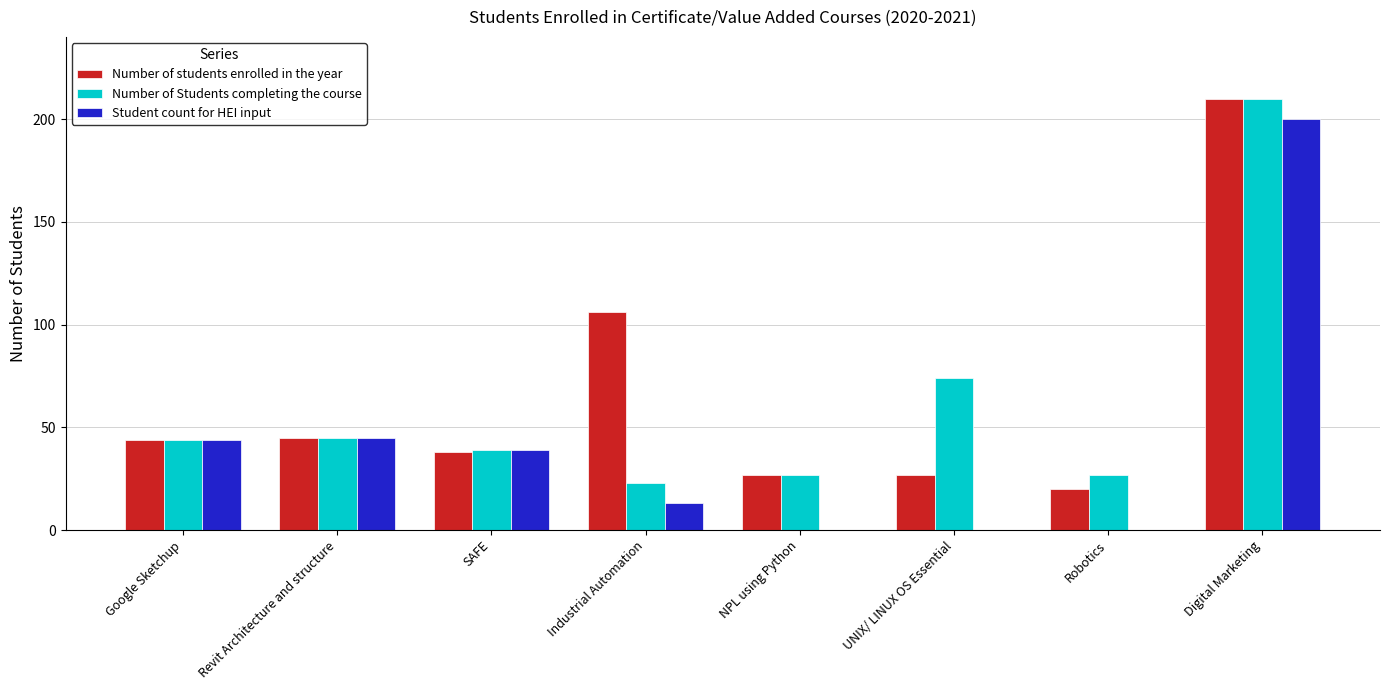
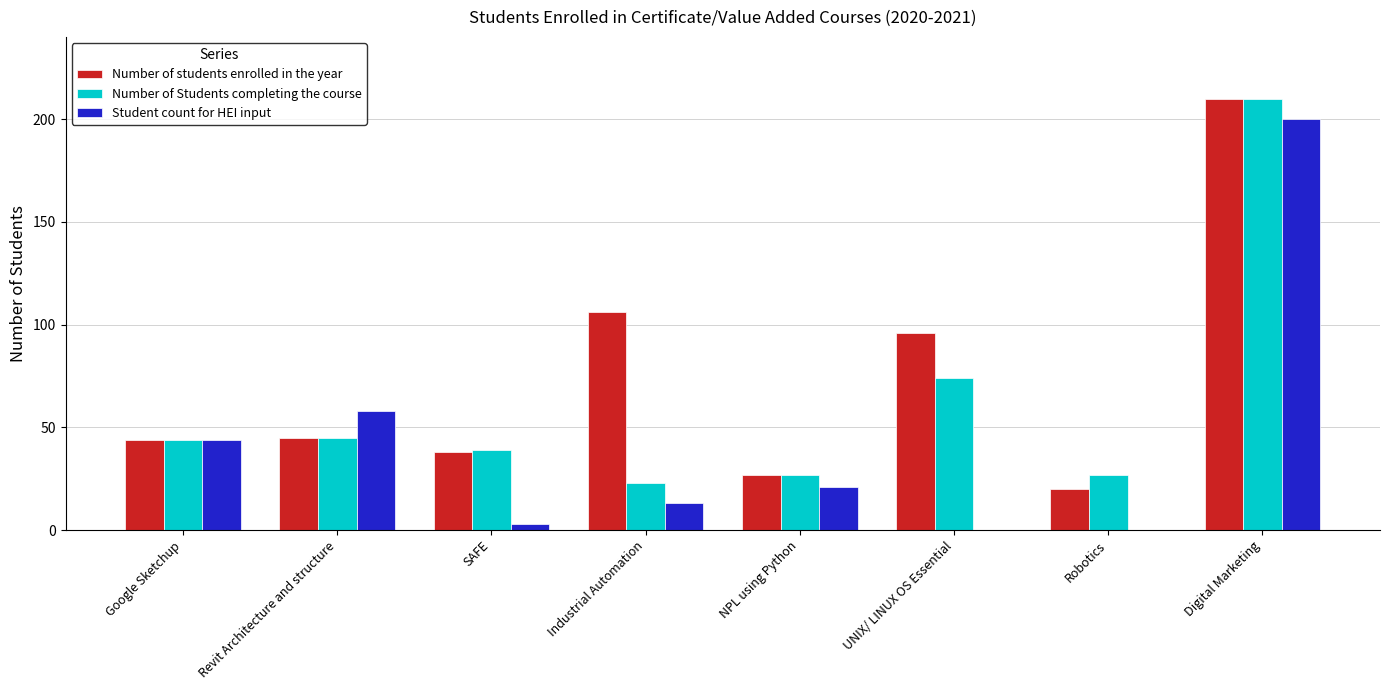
  {
    "Number of students enrolled in the year": {
      "Google Sketchup": 44,
      "Revit Architecture and structure": 45,
      "SAFE": 38,
      "Industrial Automation": 106,
      "NPL using Python": 27,
-     "UNIX/ LINUX OS Essential": 27,
+     "UNIX/ LINUX OS Essential": 96,
      "Robotics": 20,
      "Digital Marketing": 210
    },
    "Number of Students completing the course": {
      "Google Sketchup": 44,
      "Revit Architecture and structure": 45,
      "SAFE": 39,
      "Industrial Automation": 23,
      "NPL using Python": 27,
      "UNIX/ LINUX OS Essential": 74,
      "Robotics": 27,
      "Digital Marketing": 210
    },
    "Student count for HEI input": {
      "Google Sketchup": 44,
-     "Revit Architecture and structure": 45,
-     "SAFE": 39,
+     "Revit Architecture and structure": 58,
+     "SAFE": 3,
      "Industrial Automation": 13,
-     "NPL using Python": 0,
+     "NPL using Python": 21,
      "UNIX/ LINUX OS Essential": 0,
      "Robotics": 0,
      "Digital Marketing": 200
    }
  }
